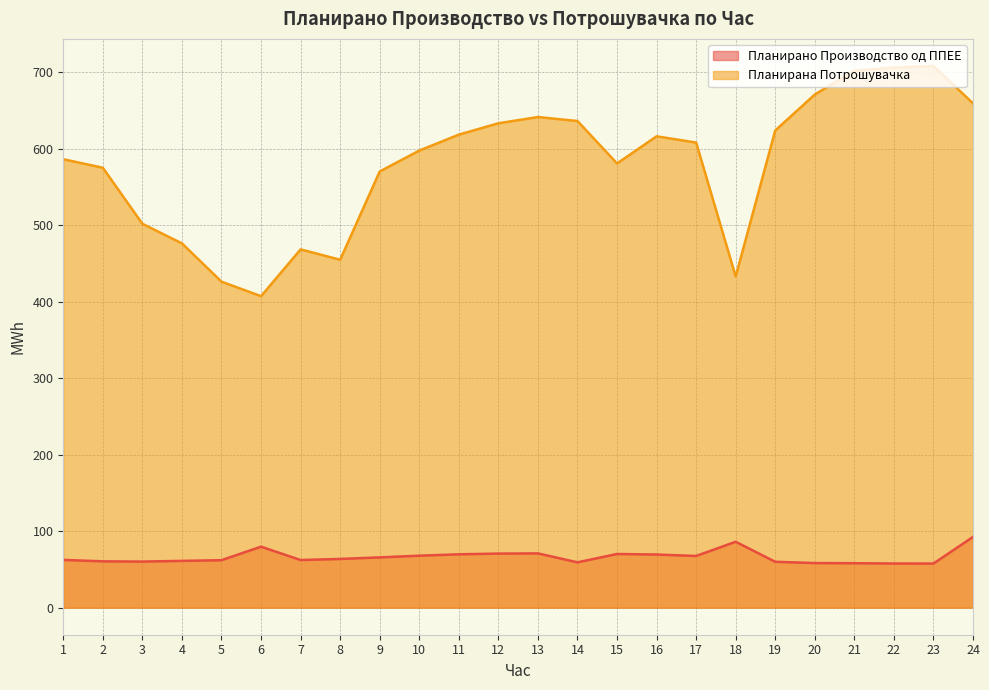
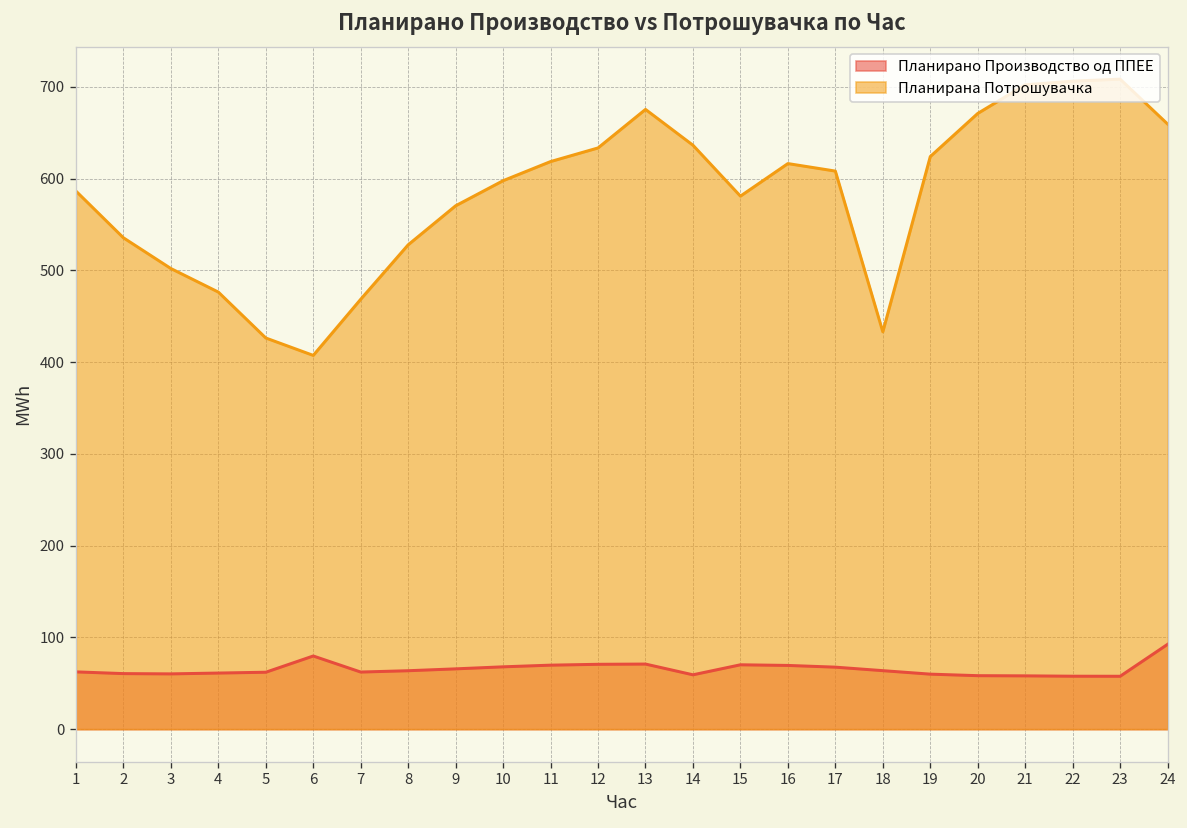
  {
    "Планирано Производство од ППЕЕ": {
      "1": 60,
      "2": 60,
      "3": 60,
      "4": 60,
      "5": 60,
      "6": 80,
      "7": 60,
      "8": 60,
      "9": 70,
      "10": 70,
      "11": 70,
      "12": 70,
      "13": 70,
      "14": 60,
      "15": 70,
      "16": 70,
      "17": 70,
-     "18": 90,
+     "18": 60,
      "19": 60,
      "20": 60,
      "21": 60,
      "22": 60,
      "23": 60,
      "24": 90
    },
    "Планирана Потрошувачка": {
      "1": 590,
-     "2": 580,
+     "2": 540,
      "3": 500,
      "4": 480,
      "5": 430,
      "6": 410,
      "7": 470,
-     "8": 450,
+     "8": 530,
      "9": 570,
      "10": 600,
      "11": 620,
      "12": 630,
-     "13": 640,
+     "13": 680,
      "14": 640,
      "15": 580,
      "16": 620,
      "17": 610,
      "18": 430,
      "19": 620,
      "20": 670,
      "24": 660
    }
  }
